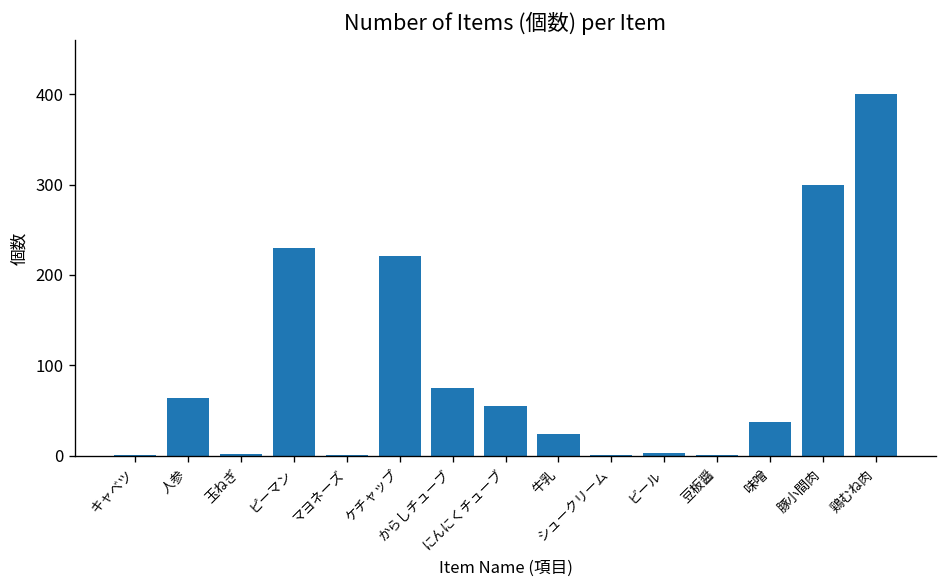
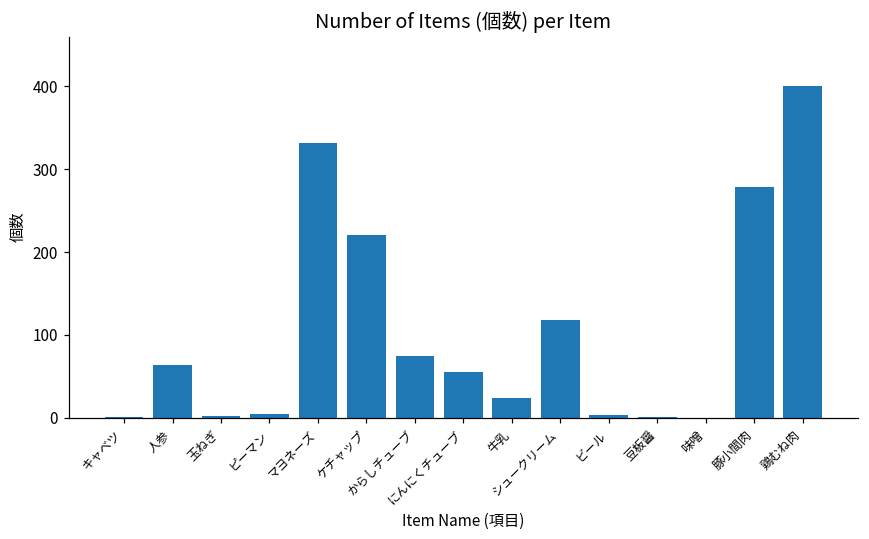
  {
    "人参": 60,
-   "ピーマン": 230,
-   "マヨネーズ": 0,
+   "ピーマン": 0,
+   "マヨネーズ": 330,
    "ケチャップ": 220,
    "からしチューブ": 80,
    "にんにくチューブ": 60,
    "牛乳": 20,
-   "シュークリーム": 0,
-   "味噌": 40,
-   "豚小間肉": 300,
+   "シュークリーム": 120,
+   "味噌": 0,
+   "豚小間肉": 280,
    "鶏むね肉": 400
  }
